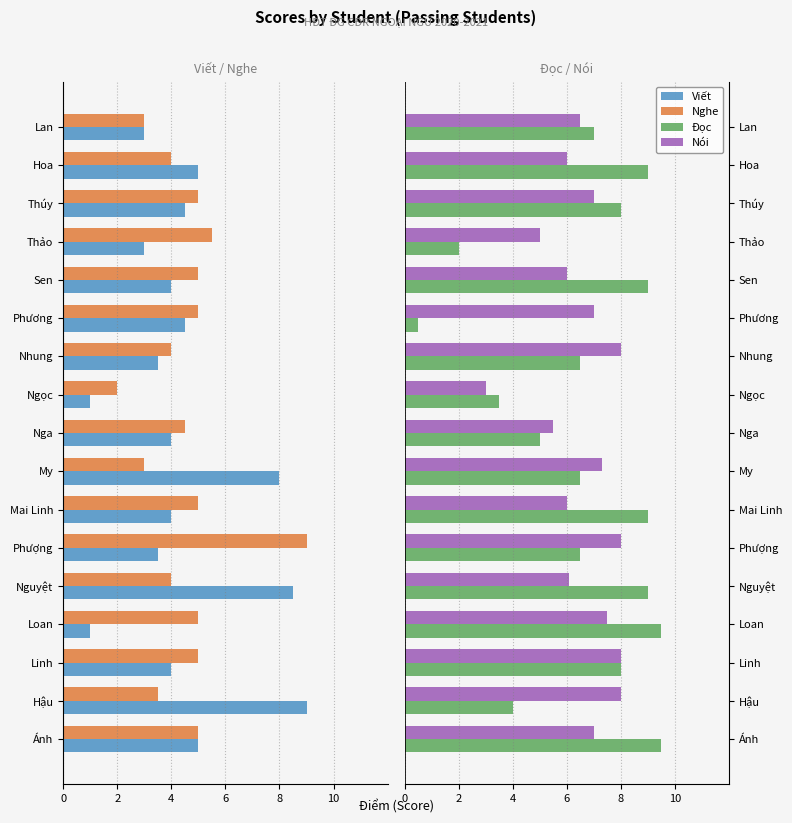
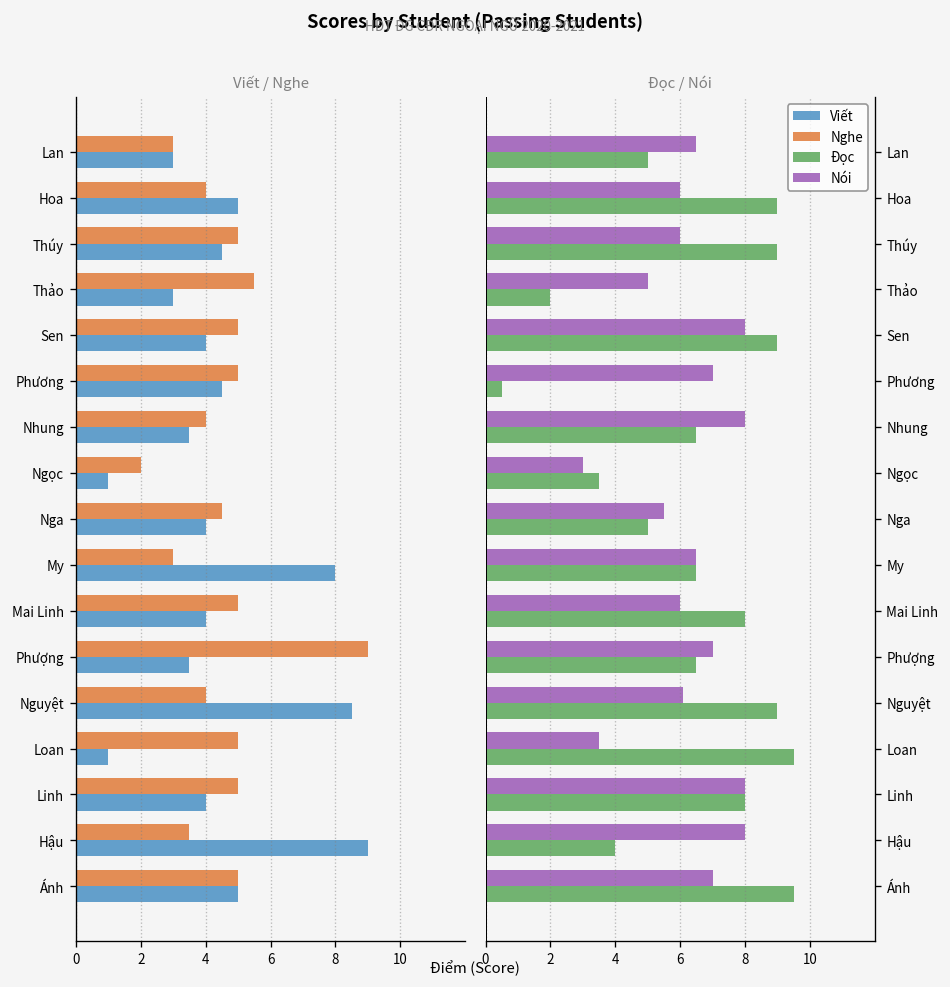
  {
    "Đọc / Nói": {
      "Đọc": {
-       "Lan": 7,
+       "Lan": 5,
        "Hoa": 9,
-       "Thúy": 8,
+       "Thúy": 9,
        "Thảo": 2,
        "Sen": 9,
        "Phương": 0.5,
        "Nhung": 6.5,
        "Ngọc": 3.5,
        "Nga": 5,
        "My": 6.5,
-       "Mai Linh": 9,
+       "Mai Linh": 8,
        "Phượng": 6.5,
        "Nguyệt": 9,
        "Loan": 9.5,
        "Linh": 8,
        "Hậu": 4,
        "Ánh": 9.5
      },
      "Nói": {
        "Lan": 6.5,
        "Hoa": 6.0,
-       "Thúy": 7,
+       "Thúy": 6,
        "Thảo": 5.0,
-       "Sen": 6,
+       "Sen": 8,
        "Phương": 7.0,
        "Nhung": 8.0,
        "Ngọc": 3.0,
        "Nga": 5.5,
-       "My": 7.3,
+       "My": 6.5,
        "Mai Linh": 6.0,
-       "Phượng": 8,
+       "Phượng": 7,
        "Nguyệt": 6.1,
-       "Loan": 7.5,
+       "Loan": 3.5,
        "Linh": 8.0,
        "Hậu": 8.0,
        "Ánh": 7.0
      }
    }
  }
